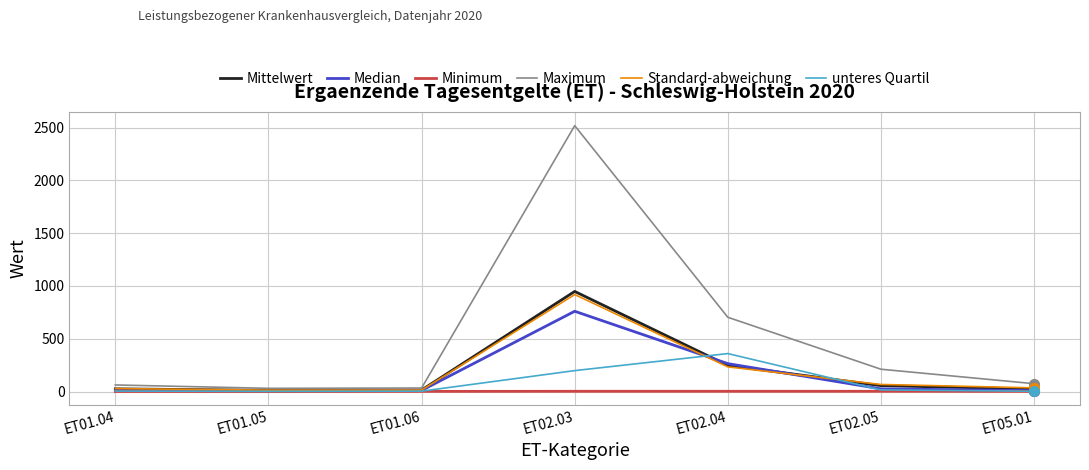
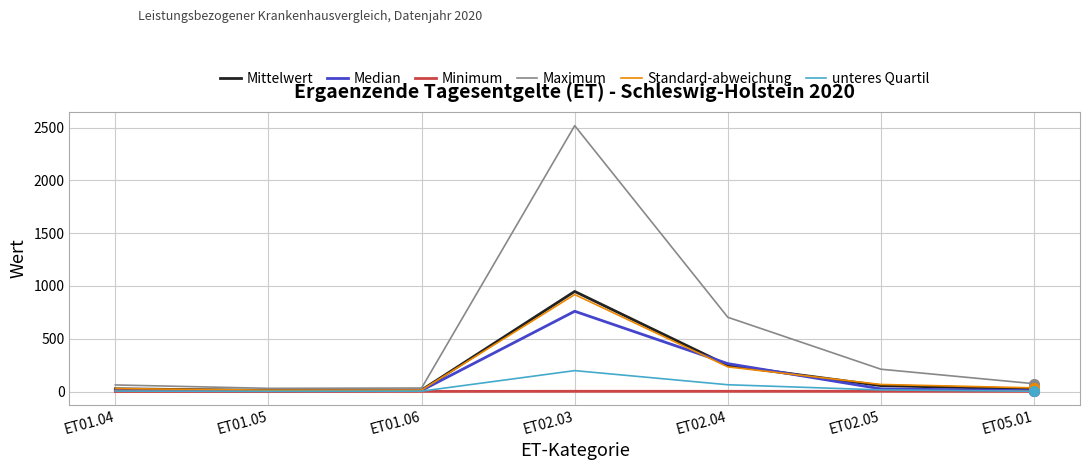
  {
    "Minimum": {
      "ET02.03": 0,
      "ET02.04": 0
    },
    "unteres Quartil": {
      "ET02.03": 200,
-     "ET02.04": 360
+     "ET02.04": 60
    }
  }
